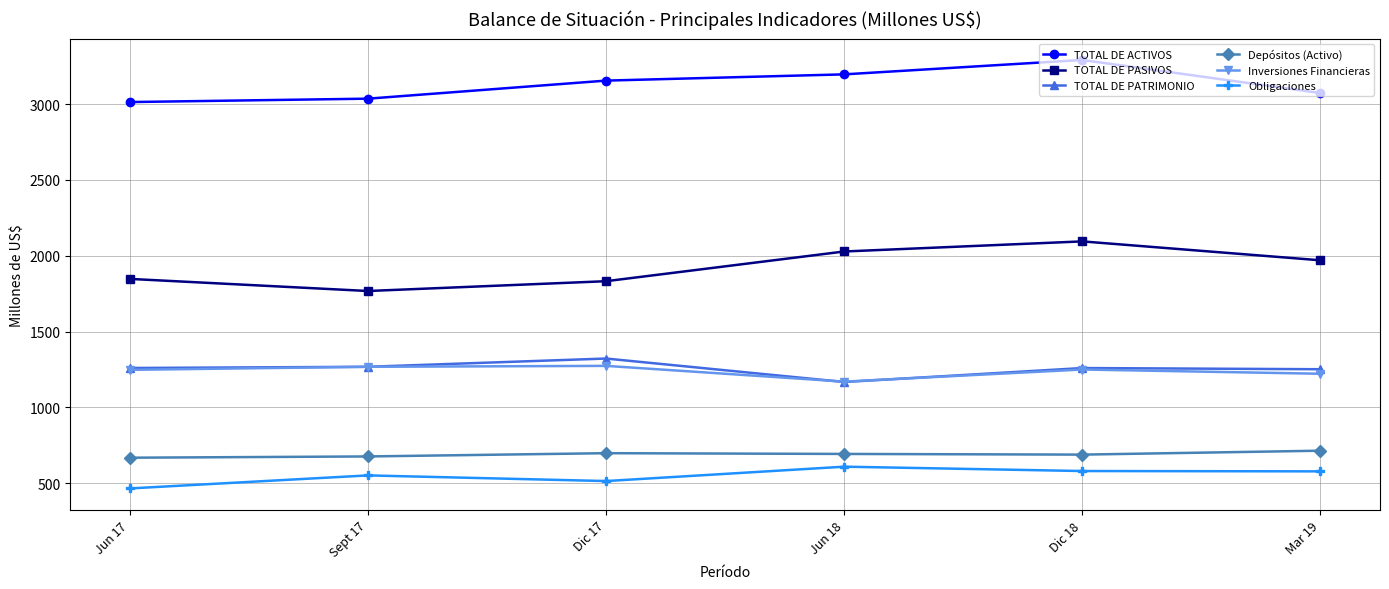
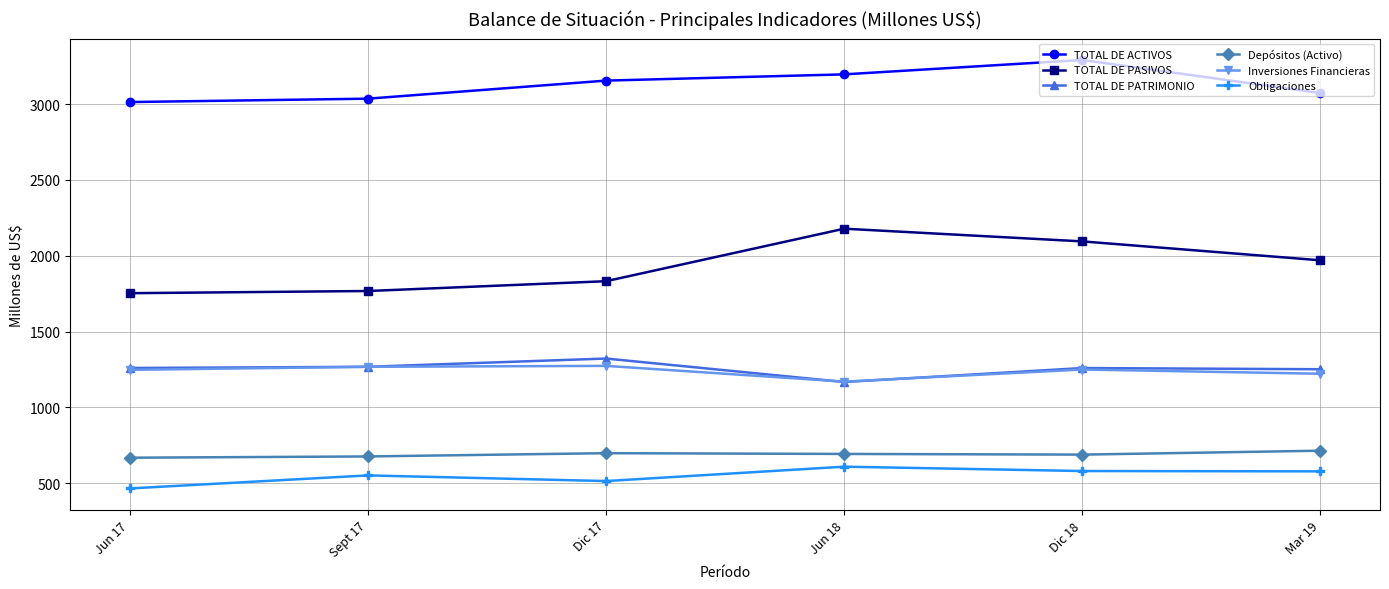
  {
    "TOTAL DE ACTIVOS": {
      "Jun 17": 3010,
      "Sept 17": 3040,
      "Dic 17": 3150,
      "Jun 18": 3200
    },
    "TOTAL DE PASIVOS": {
-     "Jun 17": 1850,
+     "Jun 17": 1750,
      "Sept 17": 1770,
      "Dic 17": 1830,
-     "Jun 18": 2030,
+     "Jun 18": 2180,
      "Dic 18": 2090,
      "Mar 19": 1970
    },
    "Obligaciones": {
      "Jun 17": 470,
      "Sept 17": 550,
      "Dic 17": 510,
      "Jun 18": 610,
      "Dic 18": 580,
      "Mar 19": 580
    }
  }
